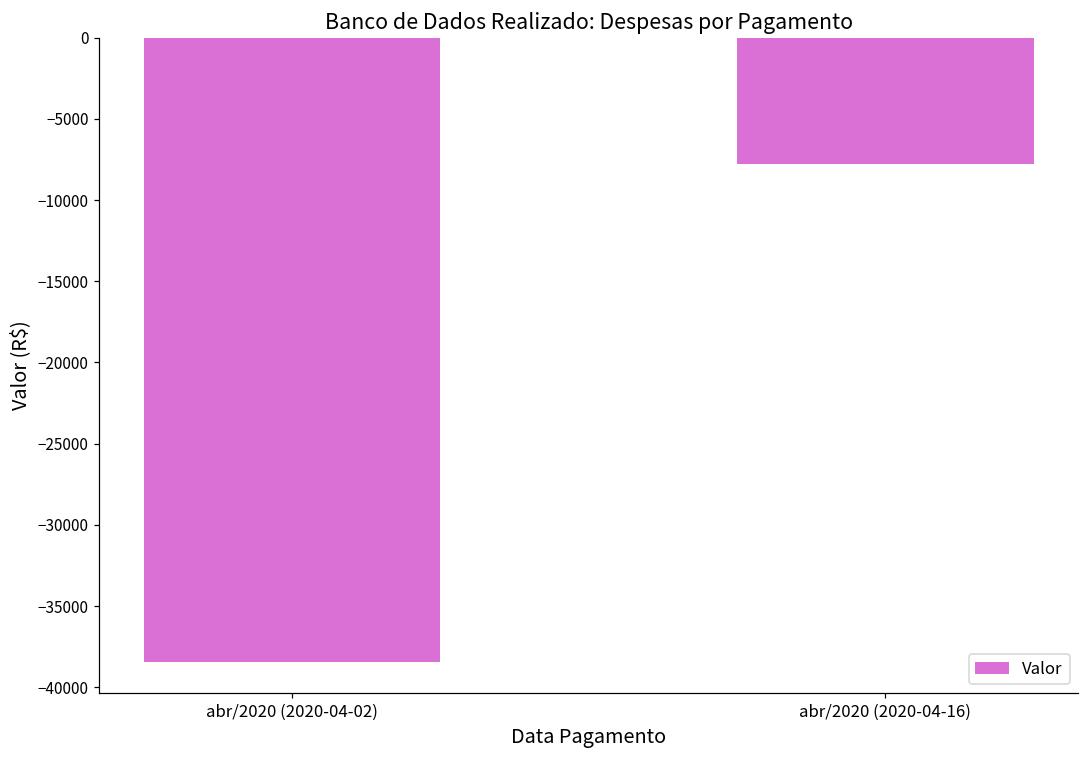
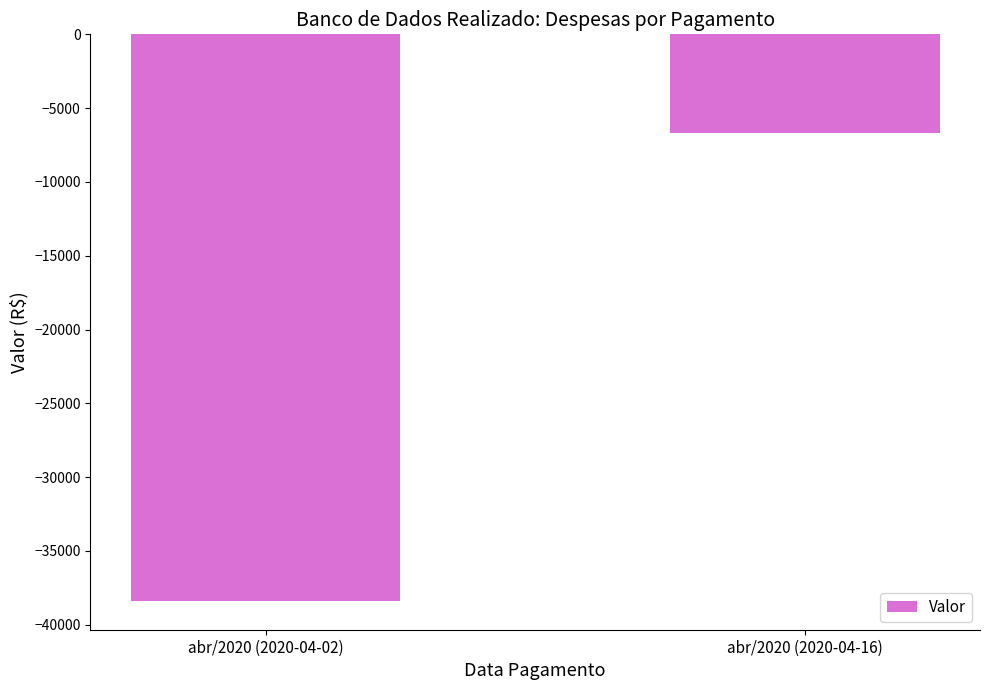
  {
    "abr/2020 (2020-04-02)": -38400,
-   "abr/2020 (2020-04-16)": -7800
+   "abr/2020 (2020-04-16)": -6700
  }
